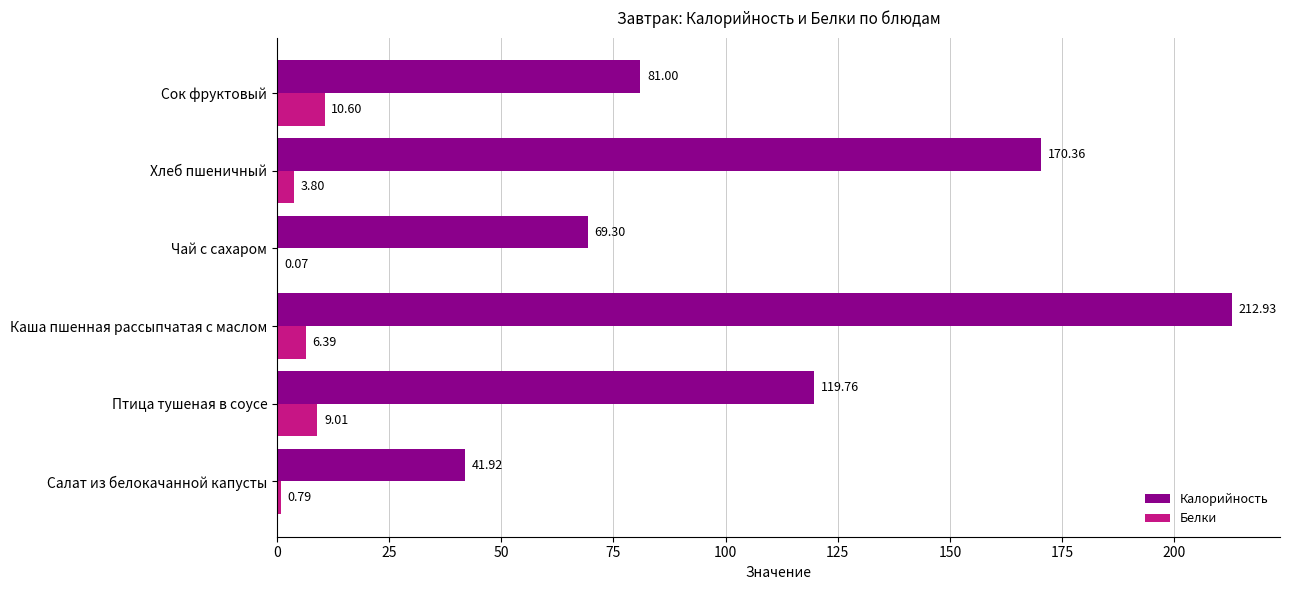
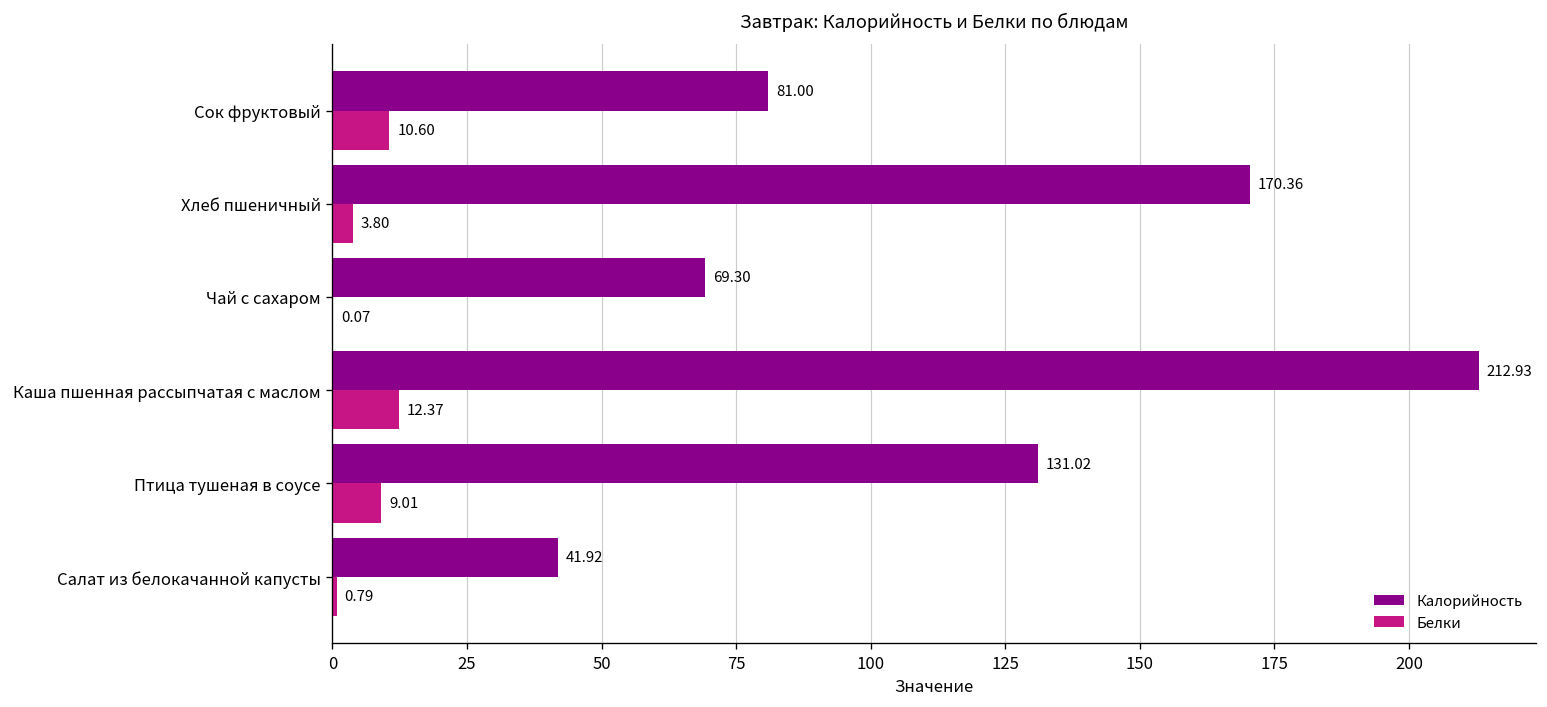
  {
    "Калорийность": {
      "Сок фруктовый": 81.00,
      "Хлеб пшеничный": 170.36,
      "Чай с сахаром": 69.30,
      "Каша пшенная рассыпчатая с маслом": 212.93,
-     "Птица тушеная в соусе": 119.76,
+     "Птица тушеная в соусе": 131.02,
      "Салат из белокачанной капусты": 41.92
    },
    "Белки": {
      "Сок фруктовый": 10.60,
      "Хлеб пшеничный": 3.80,
      "Чай с сахаром": 0.07,
-     "Каша пшенная рассыпчатая с маслом": 6.39,
+     "Каша пшенная рассыпчатая с маслом": 12.37,
      "Птица тушеная в соусе": 9.01,
      "Салат из белокачанной капусты": 0.79
    }
  }
